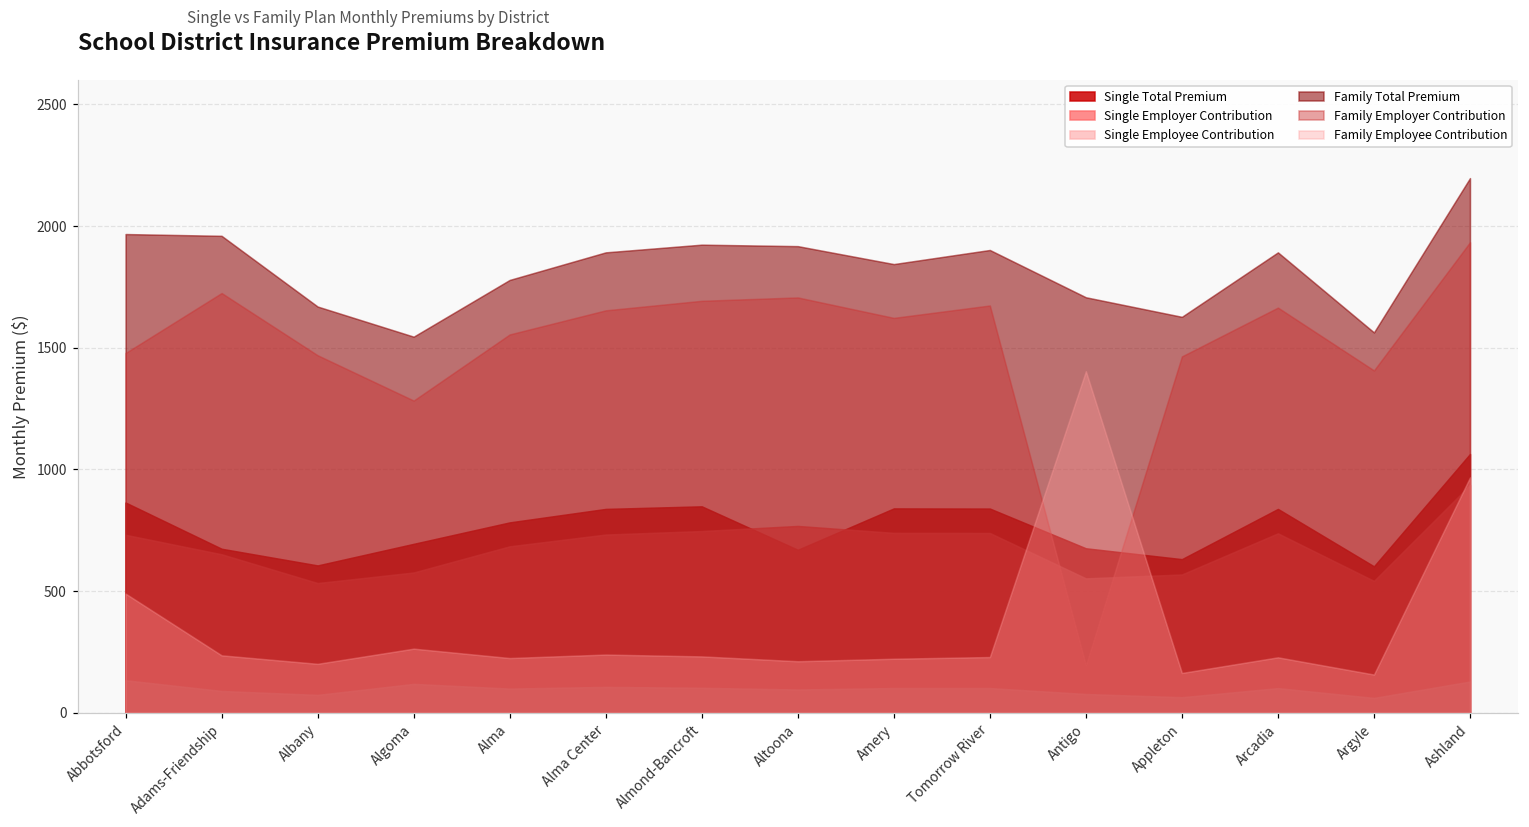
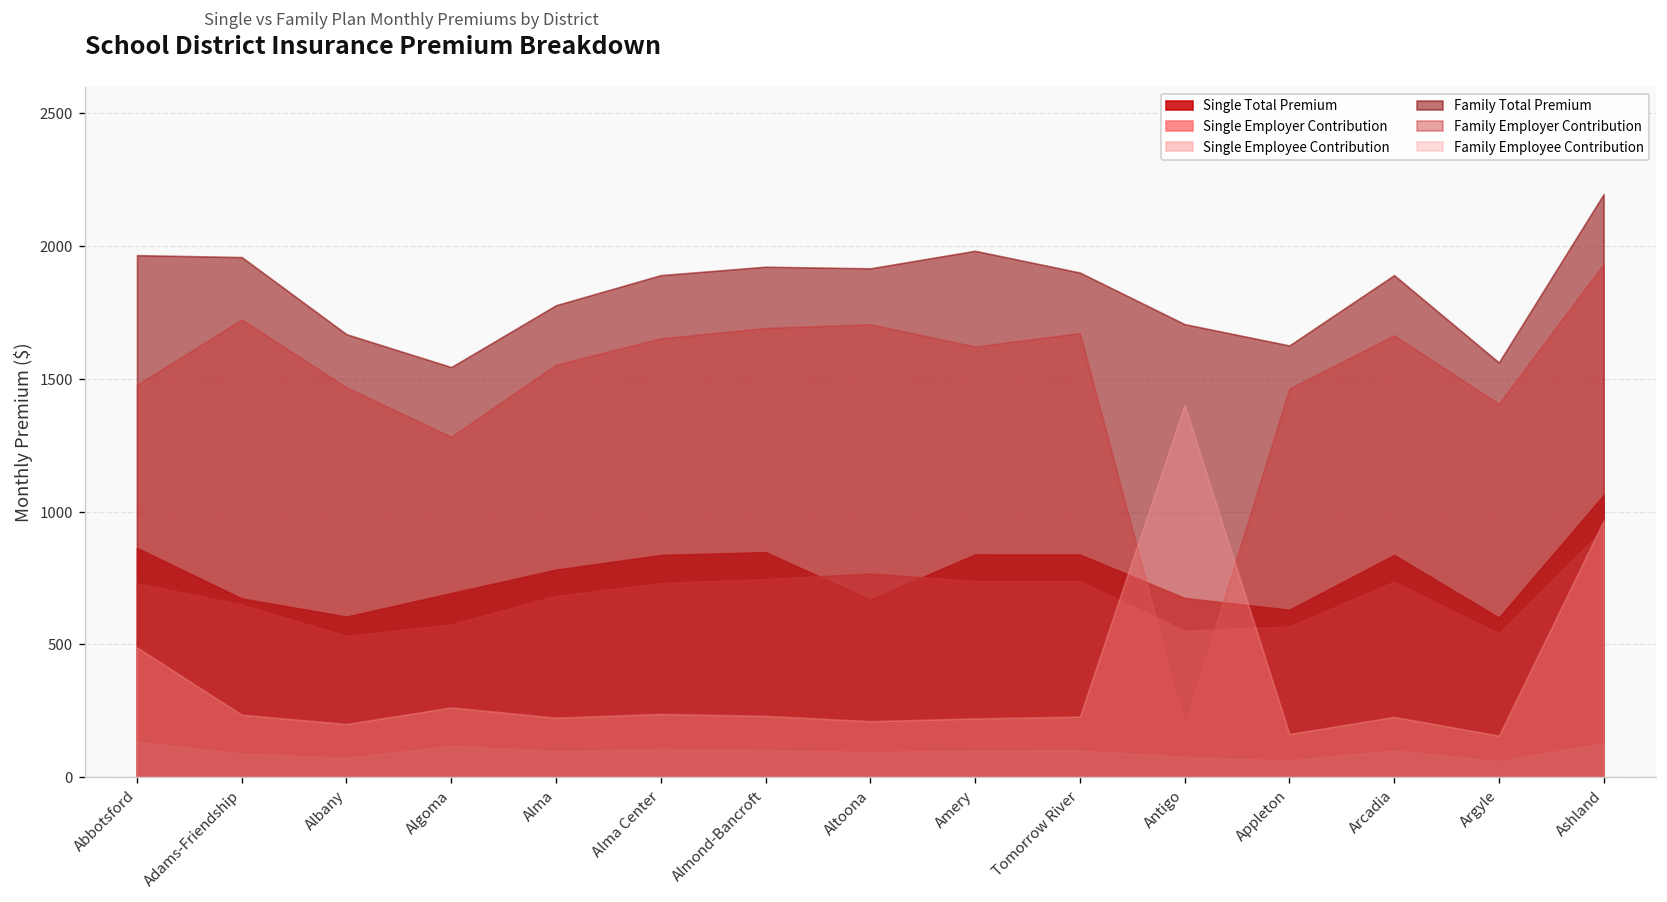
  {
    "Single Total Premium": {
      "Abbotsford": 860,
      "Adams-Friendship": 670,
      "Albany": 600,
      "Algoma": 690,
      "Alma": 780,
      "Alma Center": 840,
      "Almond-Bancroft": 850,
      "Altoona": 670,
      "Amery": 840,
      "Tomorrow River": 840,
      "Antigo": 680,
      "Appleton": 630,
      "Arcadia": 840,
      "Argyle": 600,
      "Ashland": 1060
    },
    "Family Total Premium": {
      "Abbotsford": 1970,
      "Adams-Friendship": 1960,
      "Albany": 1670,
      "Algoma": 1540,
      "Alma": 1780,
      "Alma Center": 1890,
      "Almond-Bancroft": 1920,
      "Altoona": 1920,
-     "Amery": 1840,
+     "Amery": 1980,
      "Tomorrow River": 1900,
      "Antigo": 1710,
      "Appleton": 1630,
      "Arcadia": 1890,
      "Argyle": 1560,
      "Ashland": 2200
    }
  }
